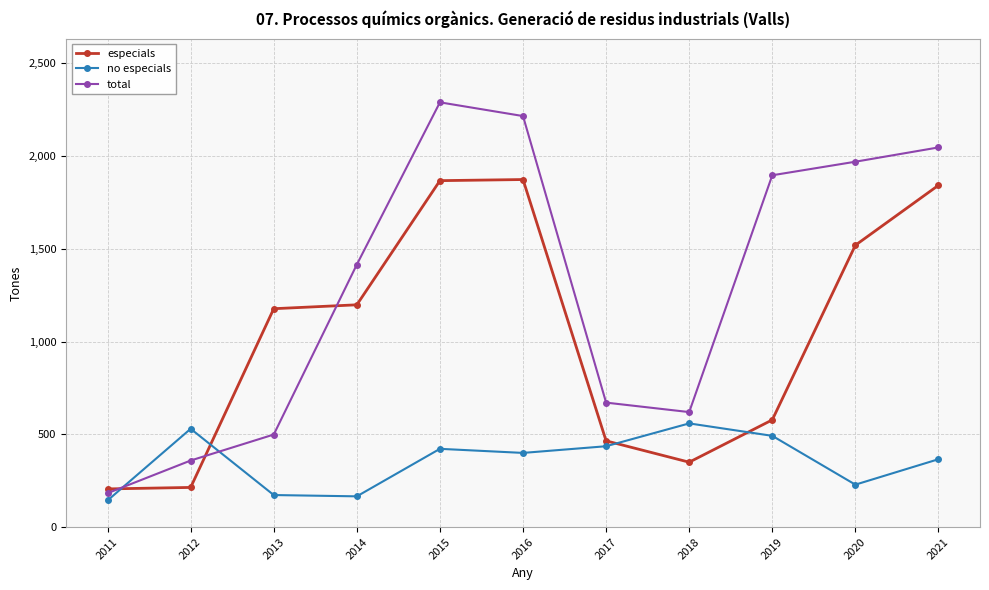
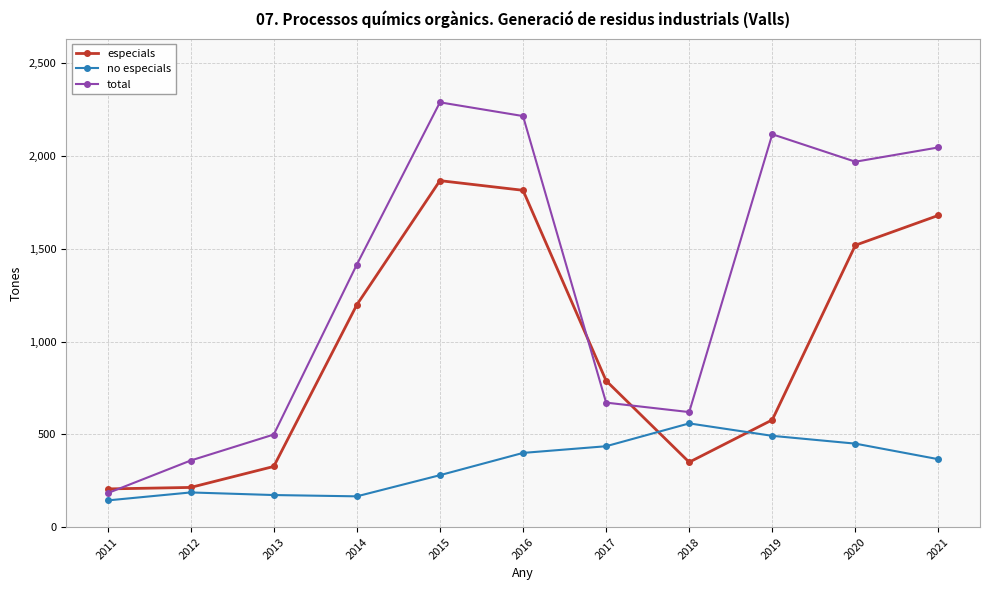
  {
    "especials": {
      "2011": "210",
      "2012": "210",
-     "2013": "1,180",
+     "2013": "330",
      "2014": "1,200",
      "2015": "1,870",
-     "2016": "1,870",
-     "2017": "470",
+     "2016": "1,820",
+     "2017": "790",
      "2018": "350",
      "2019": "580",
      "2020": "1,520",
-     "2021": "1,840"
+     "2021": "1,680"
    },
    "no especials": {
      "2011": "140",
-     "2012": "530",
+     "2012": "190",
      "2013": "170",
      "2014": "170",
-     "2015": "420",
+     "2015": "280",
      "2016": "400",
      "2017": "440",
      "2018": "560",
      "2019": "490",
-     "2020": "230",
+     "2020": "450",
      "2021": "370"
    },
    "total": {
      "2011": "180",
      "2012": "360",
      "2013": "500",
      "2014": "1,420",
      "2015": "2,290",
      "2016": "2,220",
      "2017": "670",
      "2018": "620",
-     "2019": "1,900",
+     "2019": "2,120",
      "2020": "1,970",
      "2021": "2,050"
    }
  }
